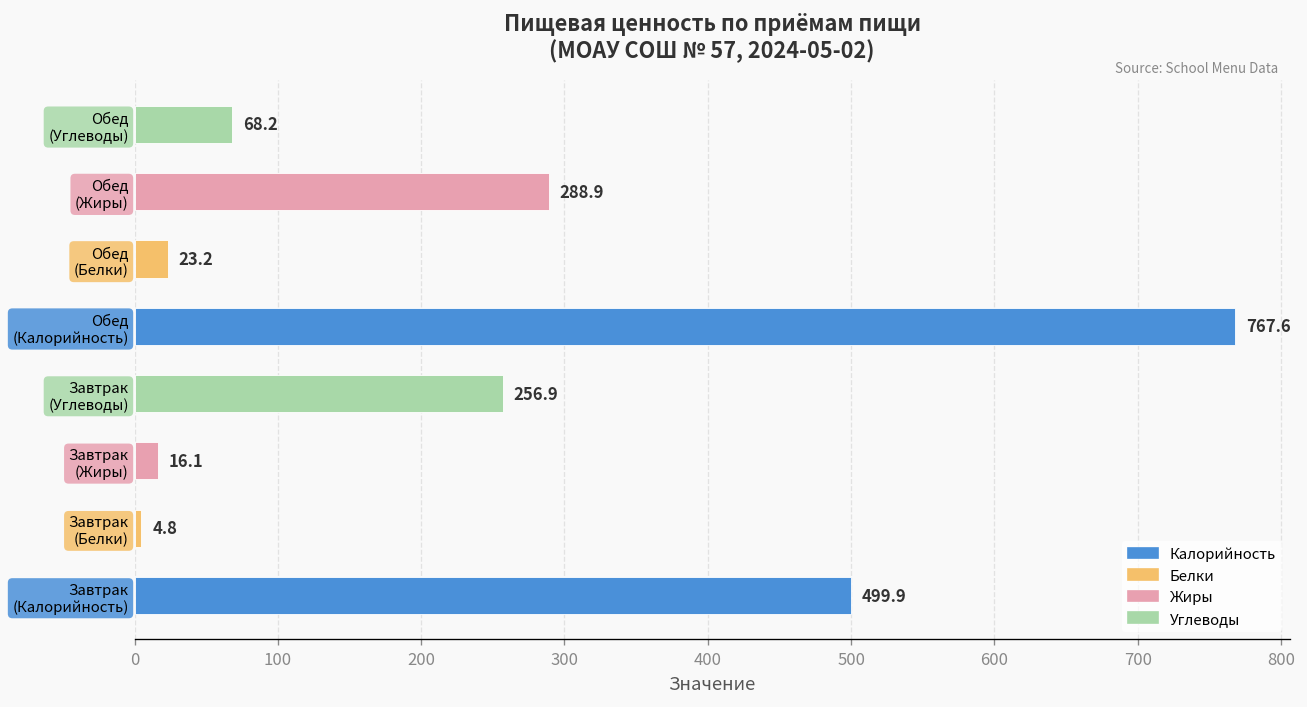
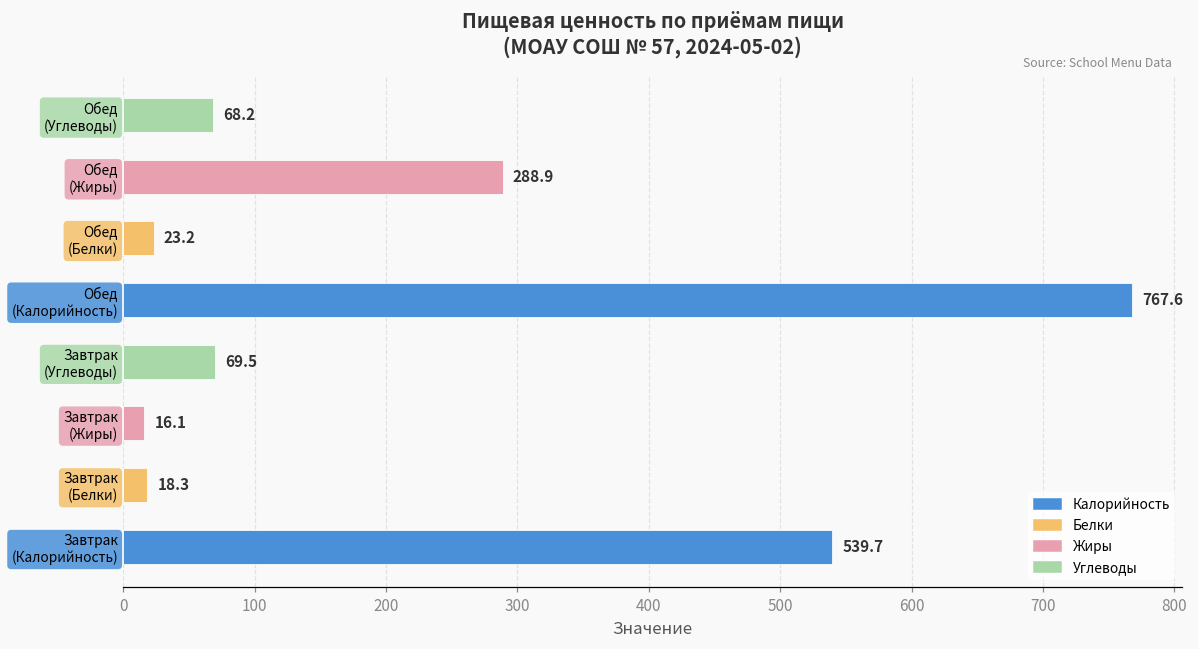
  {
    "Обед (Углеводы)": 68.2,
    "Обед (Жиры)": 288.9,
    "Обед (Белки)": 23.2,
    "Обед (Калорийность)": 767.6,
-   "Завтрак (Углеводы)": 256.9,
+   "Завтрак (Углеводы)": 69.5,
    "Завтрак (Жиры)": 16.1,
-   "Завтрак (Белки)": 4.8,
-   "Завтрак (Калорийность)": 499.9
+   "Завтрак (Белки)": 18.3,
+   "Завтрак (Калорийность)": 539.7
  }
